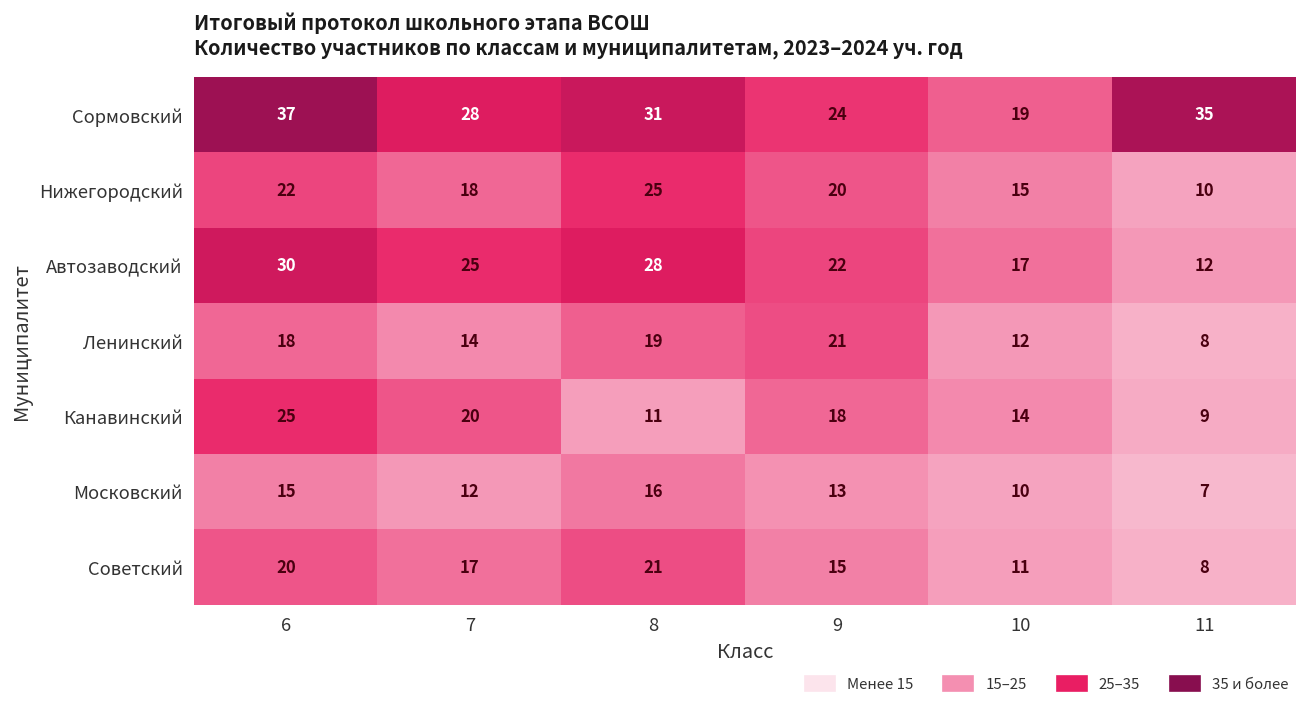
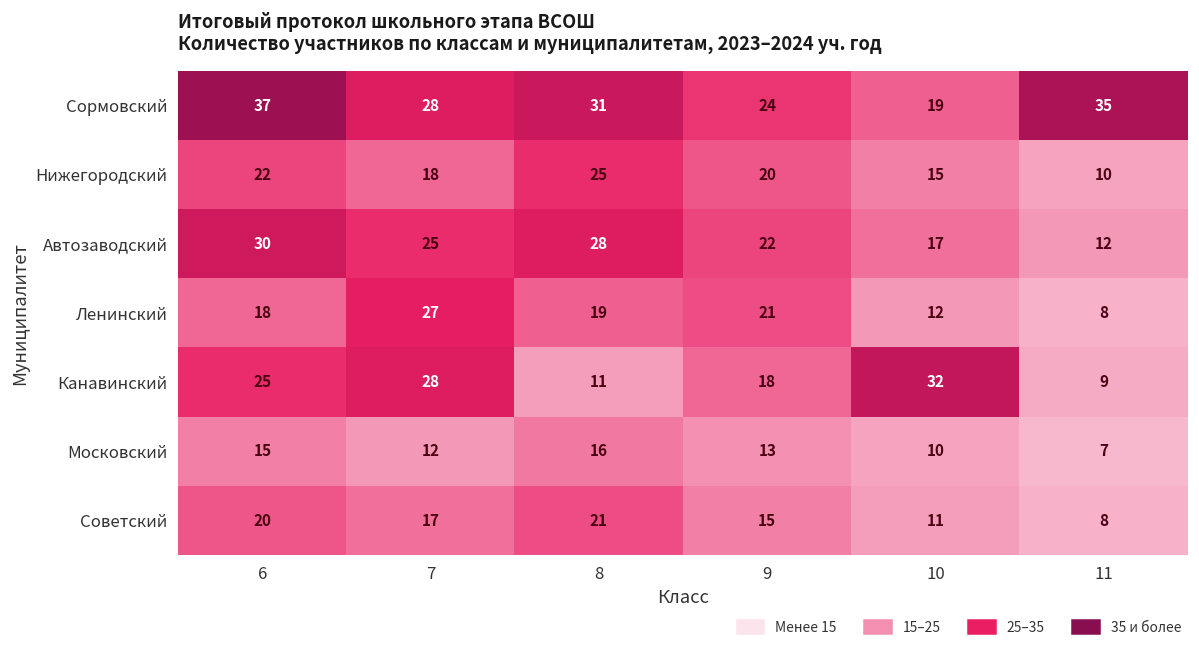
  {
    "Сормовский": {
      "6": 37,
      "7": 28,
      "8": 31,
      "9": 24,
      "10": 19,
      "11": 35
    },
    "Нижегородский": {
      "6": 22,
      "7": 18,
      "8": 25,
      "9": 20,
      "10": 15,
      "11": 10
    },
    "Автозаводский": {
      "6": 30,
      "7": 25,
      "8": 28,
      "9": 22,
      "10": 17,
      "11": 12
    },
    "Ленинский": {
      "6": 18,
-     "7": 14,
+     "7": 27,
      "8": 19,
      "9": 21,
      "10": 12,
      "11": 8
    },
    "Канавинский": {
      "6": 25,
-     "7": 20,
+     "7": 28,
      "8": 11,
      "9": 18,
-     "10": 14,
+     "10": 32,
      "11": 9
    },
    "Московский": {
      "6": 15,
      "7": 12,
      "8": 16,
      "9": 13,
      "10": 10,
      "11": 7
    },
    "Советский": {
      "6": 20,
      "7": 17,
      "8": 21,
      "9": 15,
      "10": 11,
      "11": 8
    }
  }
